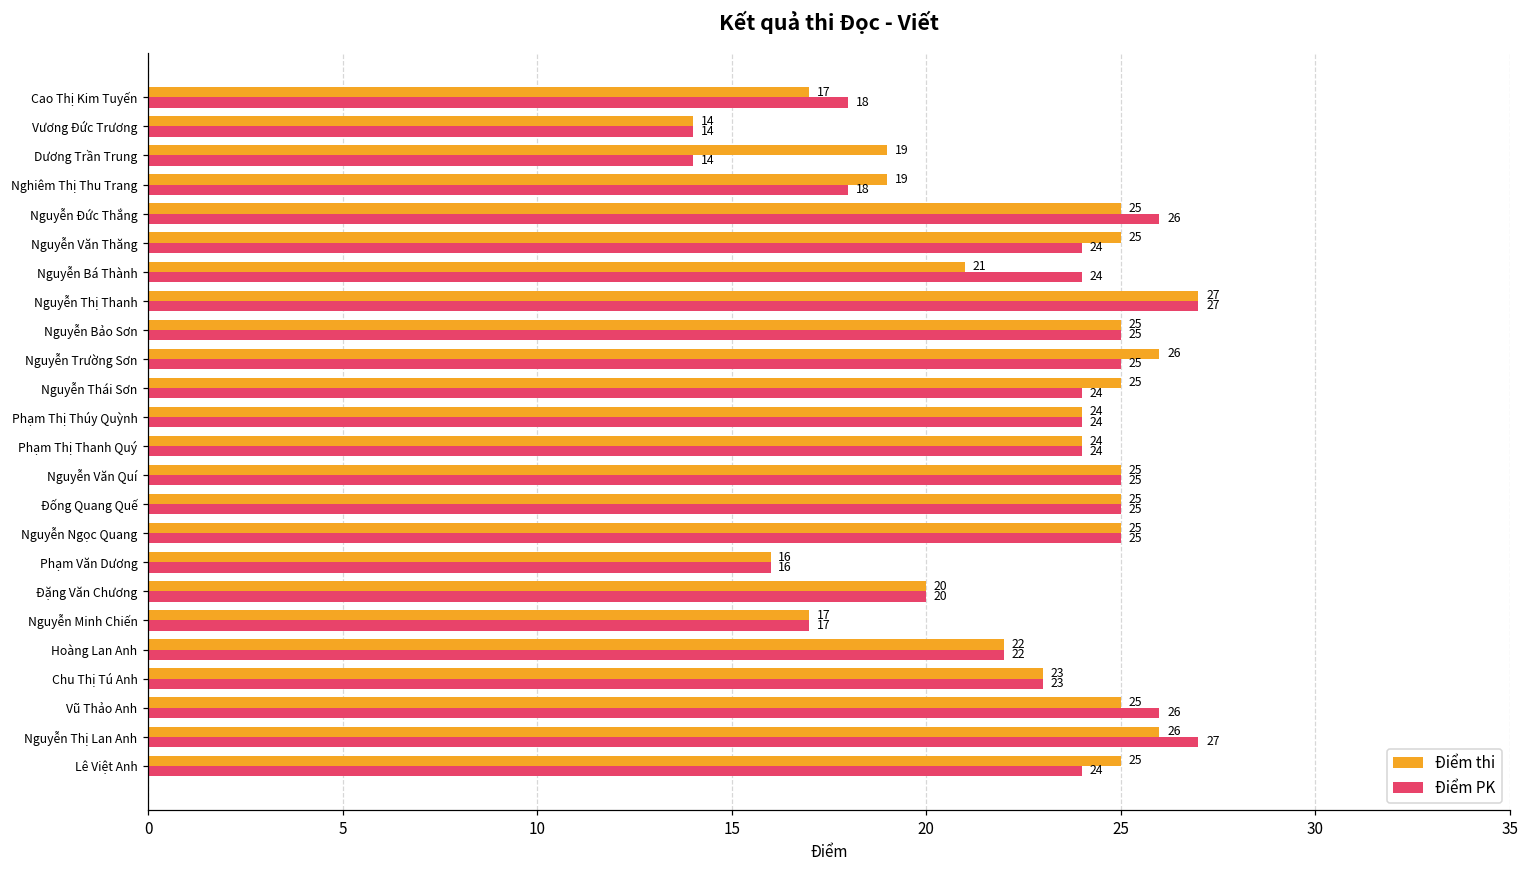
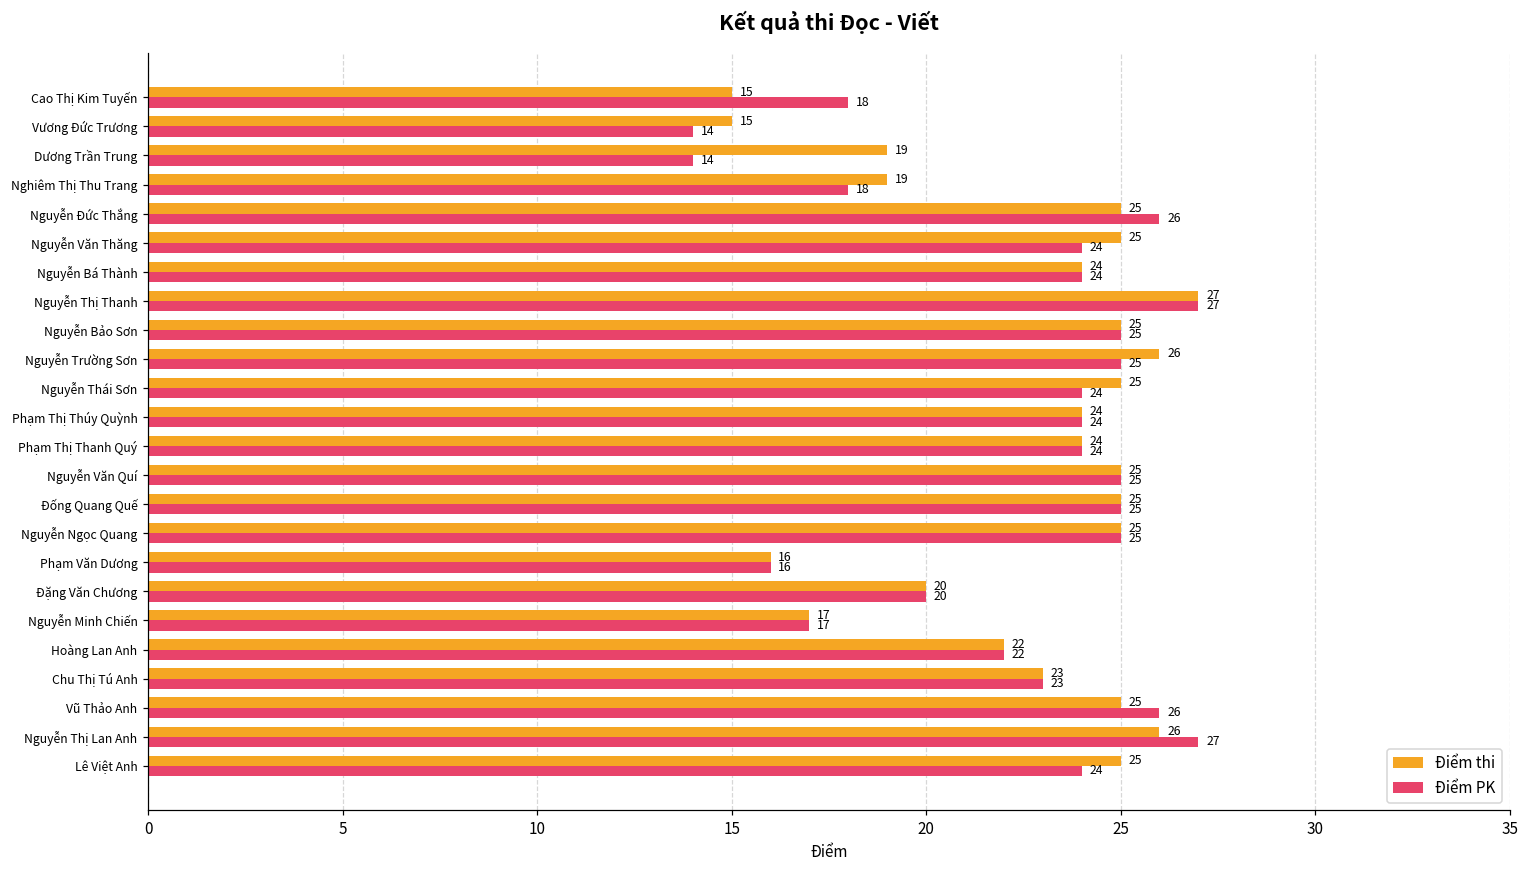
  {
    "Điểm thi": {
-     "Cao Thị Kim Tuyến": 17,
-     "Vương Đức Trương": 14,
+     "Cao Thị Kim Tuyến": 15,
+     "Vương Đức Trương": 15,
      "Dương Trần Trung": 19,
      "Nghiêm Thị Thu Trang": 19,
      "Nguyễn Đức Thắng": 25,
      "Nguyễn Văn Thăng": 25,
-     "Nguyễn Bá Thành": 21,
+     "Nguyễn Bá Thành": 24,
      "Nguyễn Thị Thanh": 27,
      "Nguyễn Bảo Sơn": 25,
      "Nguyễn Trường Sơn": 26,
      "Nguyễn Thái Sơn": 25,
      "Phạm Thị Thúy Quỳnh": 24,
      "Phạm Thị Thanh Quý": 24,
      "Nguyễn Văn Quí": 25,
      "Đống Quang Quế": 25,
      "Nguyễn Ngọc Quang": 25,
      "Phạm Văn Dương": 16,
      "Đặng Văn Chương": 20,
      "Nguyễn Minh Chiến": 17,
      "Hoàng Lan Anh": 22,
      "Chu Thị Tú Anh": 23,
      "Vũ Thảo Anh": 25,
      "Nguyễn Thị Lan Anh": 26,
      "Lê Việt Anh": 25
    },
    "Điểm PK": {
      "Cao Thị Kim Tuyến": 18,
      "Vương Đức Trương": 14,
      "Dương Trần Trung": 14,
      "Nghiêm Thị Thu Trang": 18,
      "Nguyễn Đức Thắng": 26,
      "Nguyễn Văn Thăng": 24,
      "Nguyễn Bá Thành": 24,
      "Nguyễn Thị Thanh": 27,
      "Nguyễn Bảo Sơn": 25,
      "Nguyễn Trường Sơn": 25,
      "Nguyễn Thái Sơn": 24,
      "Phạm Thị Thúy Quỳnh": 24,
      "Phạm Thị Thanh Quý": 24,
      "Nguyễn Văn Quí": 25,
      "Đống Quang Quế": 25,
      "Nguyễn Ngọc Quang": 25,
      "Phạm Văn Dương": 16,
      "Đặng Văn Chương": 20,
      "Nguyễn Minh Chiến": 17,
      "Hoàng Lan Anh": 22,
      "Chu Thị Tú Anh": 23,
      "Vũ Thảo Anh": 26,
      "Nguyễn Thị Lan Anh": 27,
      "Lê Việt Anh": 24
    }
  }
